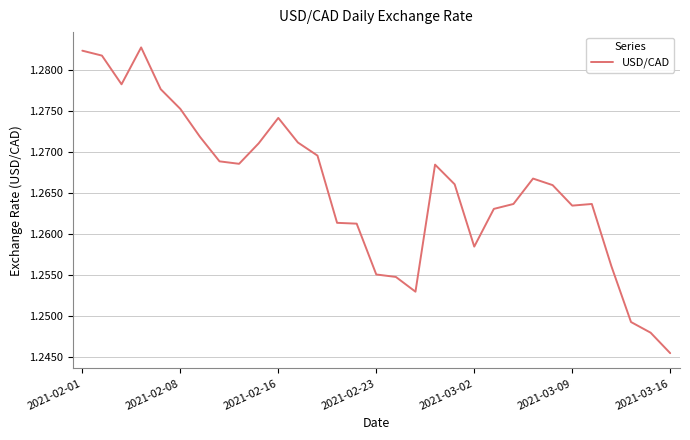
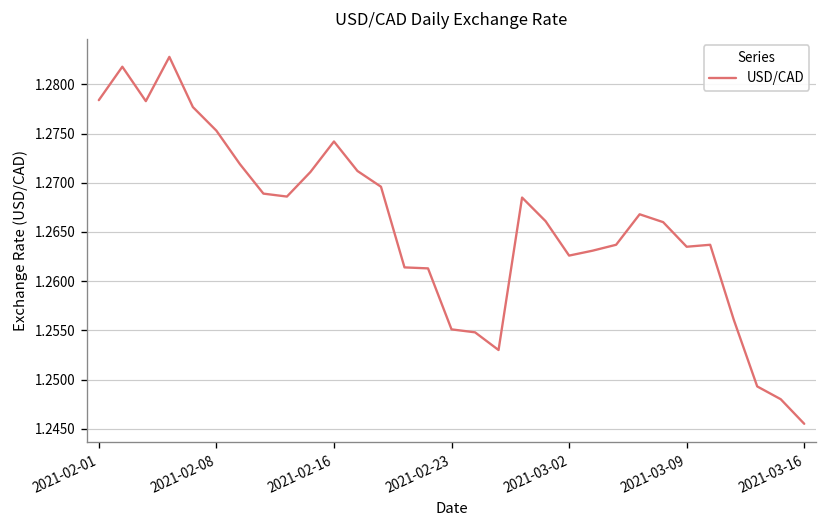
  {
-   "2021-02-01": 1.282,
+   "2021-02-01": 1.278,
    "2021-02-08": 1.275,
    "2021-02-16": 1.274,
    "2021-02-23": 1.255,
-   "2021-03-02": 1.259,
+   "2021-03-02": 1.263,
    "2021-03-09": 1.264,
    "2021-03-16": 1.246
  }
